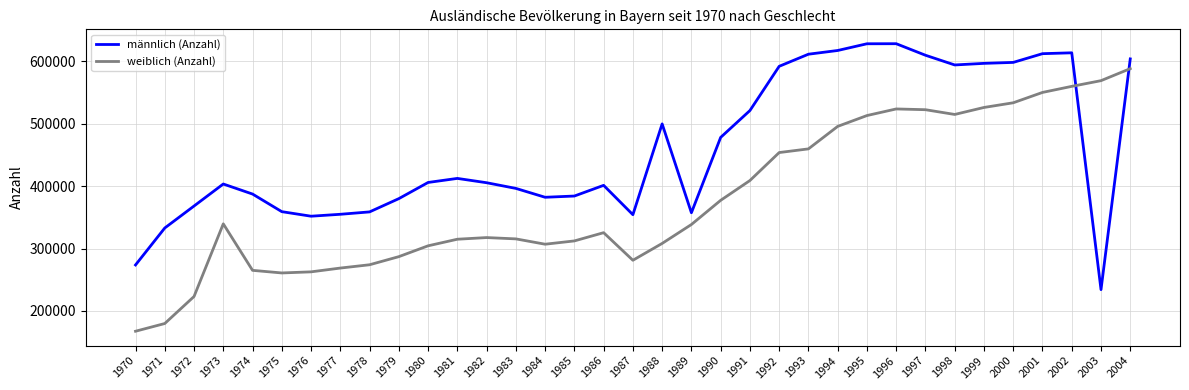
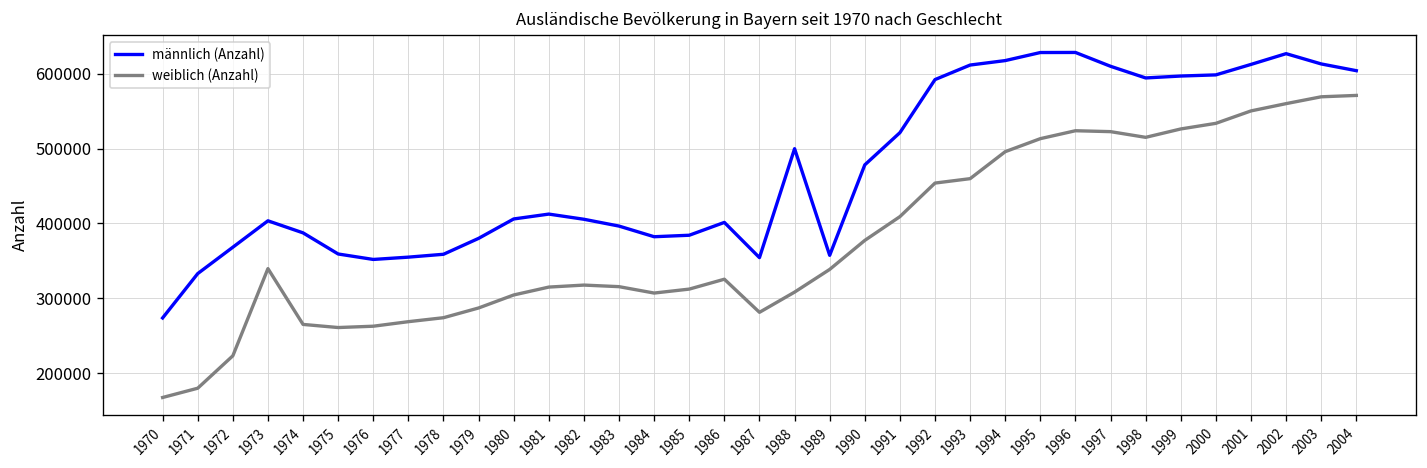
  {
    "männlich (Anzahl)": {
      "1970": 270000,
      "1971": 330000,
      "1972": 370000,
      "1973": 400000,
      "1974": 390000,
      "1975": 360000,
      "1976": 350000,
      "1977": 360000,
      "1978": 360000,
      "1979": 380000,
      "1980": 410000,
      "1981": 410000,
      "1982": 410000,
      "1983": 400000,
      "1984": 380000,
      "1985": 380000,
      "1986": 400000,
      "1987": 350000,
      "1988": 500000,
      "1989": 360000,
      "1990": 480000,
      "1991": 520000,
      "1992": 590000,
      "1993": 610000,
      "1994": 620000,
      "1995": 630000,
      "1996": 630000,
      "1997": 610000,
      "1998": 590000,
      "1999": 600000,
      "2000": 600000,
      "2001": 610000,
-     "2002": 610000,
-     "2003": 230000,
+     "2002": 630000,
+     "2003": 610000,
      "2004": 600000
    },
    "weiblich (Anzahl)": {
      "1970": 170000,
      "1971": 180000,
      "1972": 220000,
      "1973": 340000,
      "1974": 270000,
      "1975": 260000,
      "1976": 260000,
      "1977": 270000,
      "1978": 270000,
      "1979": 290000,
      "1980": 300000,
      "1981": 320000,
      "1982": 320000,
      "1983": 320000,
      "1984": 310000,
      "1985": 310000,
      "1986": 330000,
      "1987": 280000,
      "1988": 310000,
      "1989": 340000,
      "1990": 380000,
      "1991": 410000,
      "1992": 450000,
      "1993": 460000,
      "1994": 500000,
      "1995": 510000,
      "1996": 520000,
      "1997": 520000,
      "1998": 520000,
      "1999": 530000,
      "2000": 530000,
      "2001": 550000,
      "2002": 560000,
      "2003": 570000,
-     "2004": 590000
+     "2004": 570000
    }
  }
